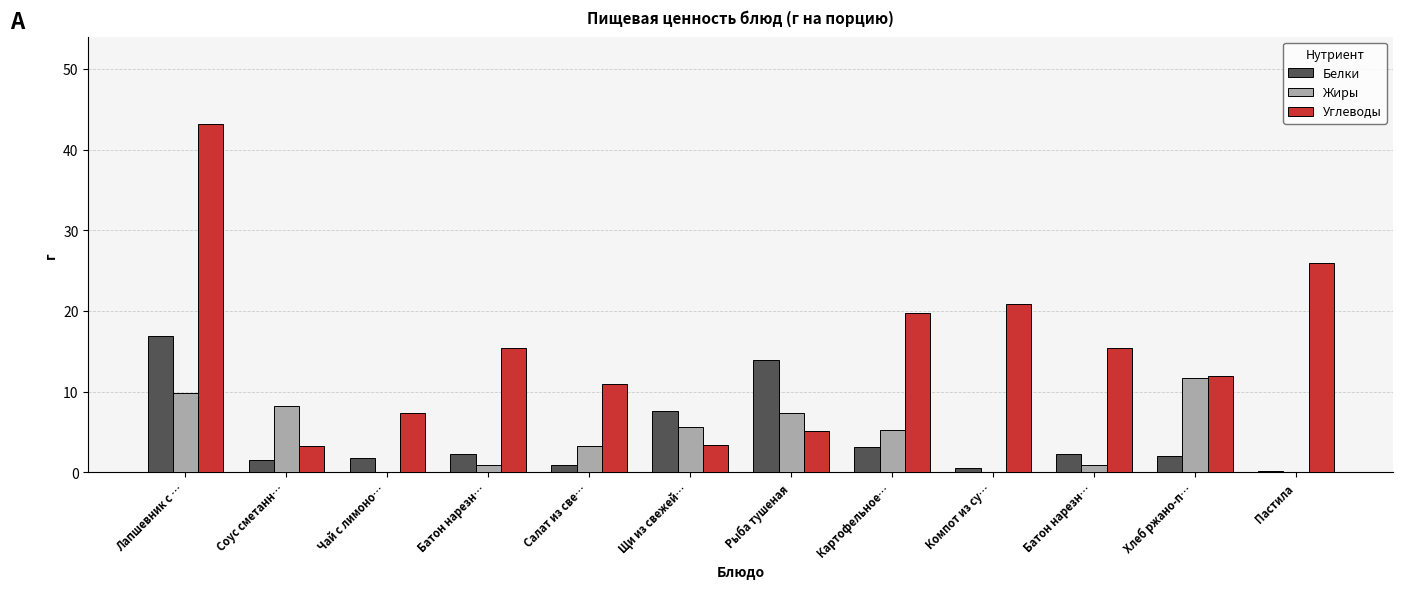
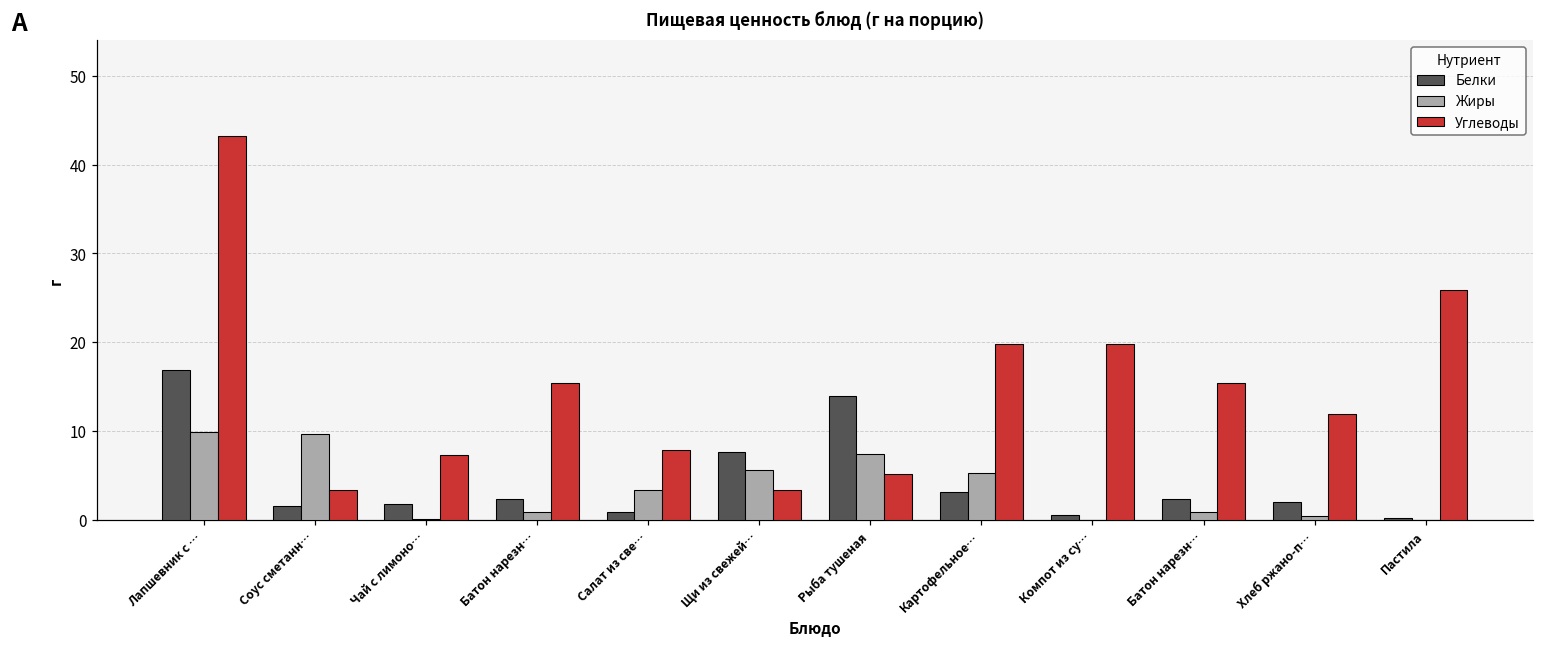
  {
    "Белки": {
      "Лапшевник с …": 17,
      "Соус сметанн…": 2,
      "Чай с лимоно…": 2,
      "Салат из све…": 1,
      "Щи из свежей…": 8,
      "Рыба тушеная": 14,
      "Картофельное…": 3,
      "Компот из су…": 1,
      "Хлеб ржано-п…": 2
    },
    "Жиры": {
      "Лапшевник с …": 10,
-     "Соус сметанн…": 8,
+     "Соус сметанн…": 10,
      "Салат из све…": 3,
      "Щи из свежей…": 6,
      "Рыба тушеная": 7,
      "Картофельное…": 5,
      "Компот из су…": 0,
-     "Хлеб ржано-п…": 12,
+     "Хлеб ржано-п…": 0,
      "Пастила": 0
    },
    "Углеводы": {
      "Лапшевник с …": 43,
      "Соус сметанн…": 3,
      "Чай с лимоно…": 7,
-     "Салат из све…": 11,
+     "Салат из све…": 8,
      "Щи из свежей…": 3,
      "Рыба тушеная": 5,
      "Картофельное…": 20,
-     "Компот из су…": 21,
+     "Компот из су…": 20,
      "Хлеб ржано-п…": 12,
      "Пастила": 26
    }
  }
